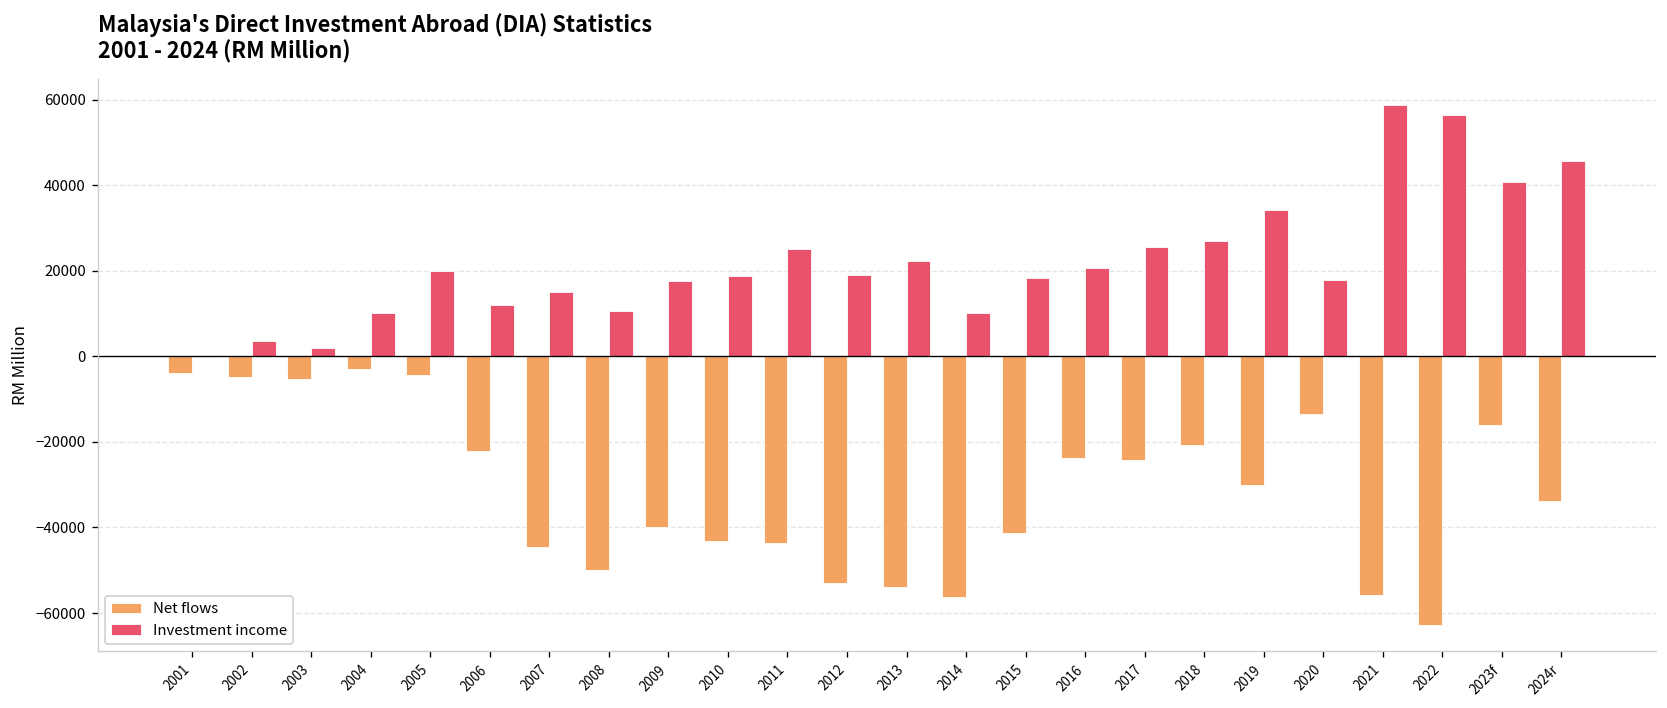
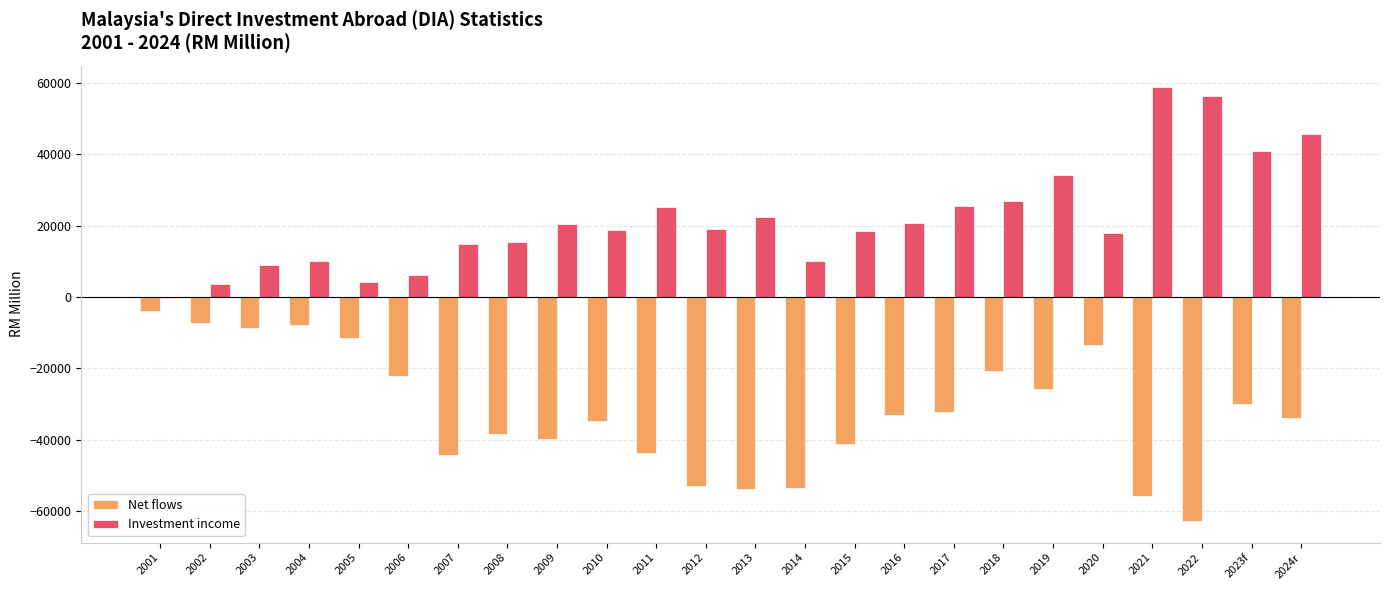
  {
    "Net flows": {
      "2001": -4000,
-     "2002": -5000,
-     "2003": -5000,
-     "2004": -3000,
-     "2005": -4000,
+     "2002": -7000,
+     "2003": -9000,
+     "2004": -8000,
+     "2005": -12000,
      "2006": -22000,
      "2007": -44000,
-     "2008": -50000,
+     "2008": -38000,
      "2009": -40000,
-     "2010": -43000,
+     "2010": -35000,
      "2011": -44000,
      "2012": -53000,
      "2013": -54000,
-     "2014": -56000,
+     "2014": -54000,
      "2015": -41000,
-     "2016": -24000,
-     "2017": -24000,
+     "2016": -33000,
+     "2017": -32000,
      "2018": -21000,
-     "2019": -30000,
+     "2019": -26000,
      "2020": -13000,
      "2021": -56000,
      "2022": -63000,
-     "2023f": -16000,
+     "2023f": -30000,
      "2024r": -34000
    },
    "Investment income": {
      "2002": 4000,
-     "2003": 2000,
+     "2003": 9000,
      "2004": 10000,
-     "2005": 20000,
-     "2006": 12000,
+     "2005": 4000,
+     "2006": 6000,
      "2007": 15000,
-     "2008": 11000,
-     "2009": 18000,
+     "2008": 16000,
+     "2009": 21000,
      "2010": 19000,
      "2011": 25000,
      "2012": 19000,
      "2013": 22000,
      "2014": 10000,
      "2015": 18000,
      "2016": 21000,
      "2017": 26000,
      "2018": 27000,
      "2019": 34000,
      "2020": 18000,
      "2021": 59000,
      "2022": 57000,
      "2023f": 41000,
      "2024r": 46000
    }
  }
